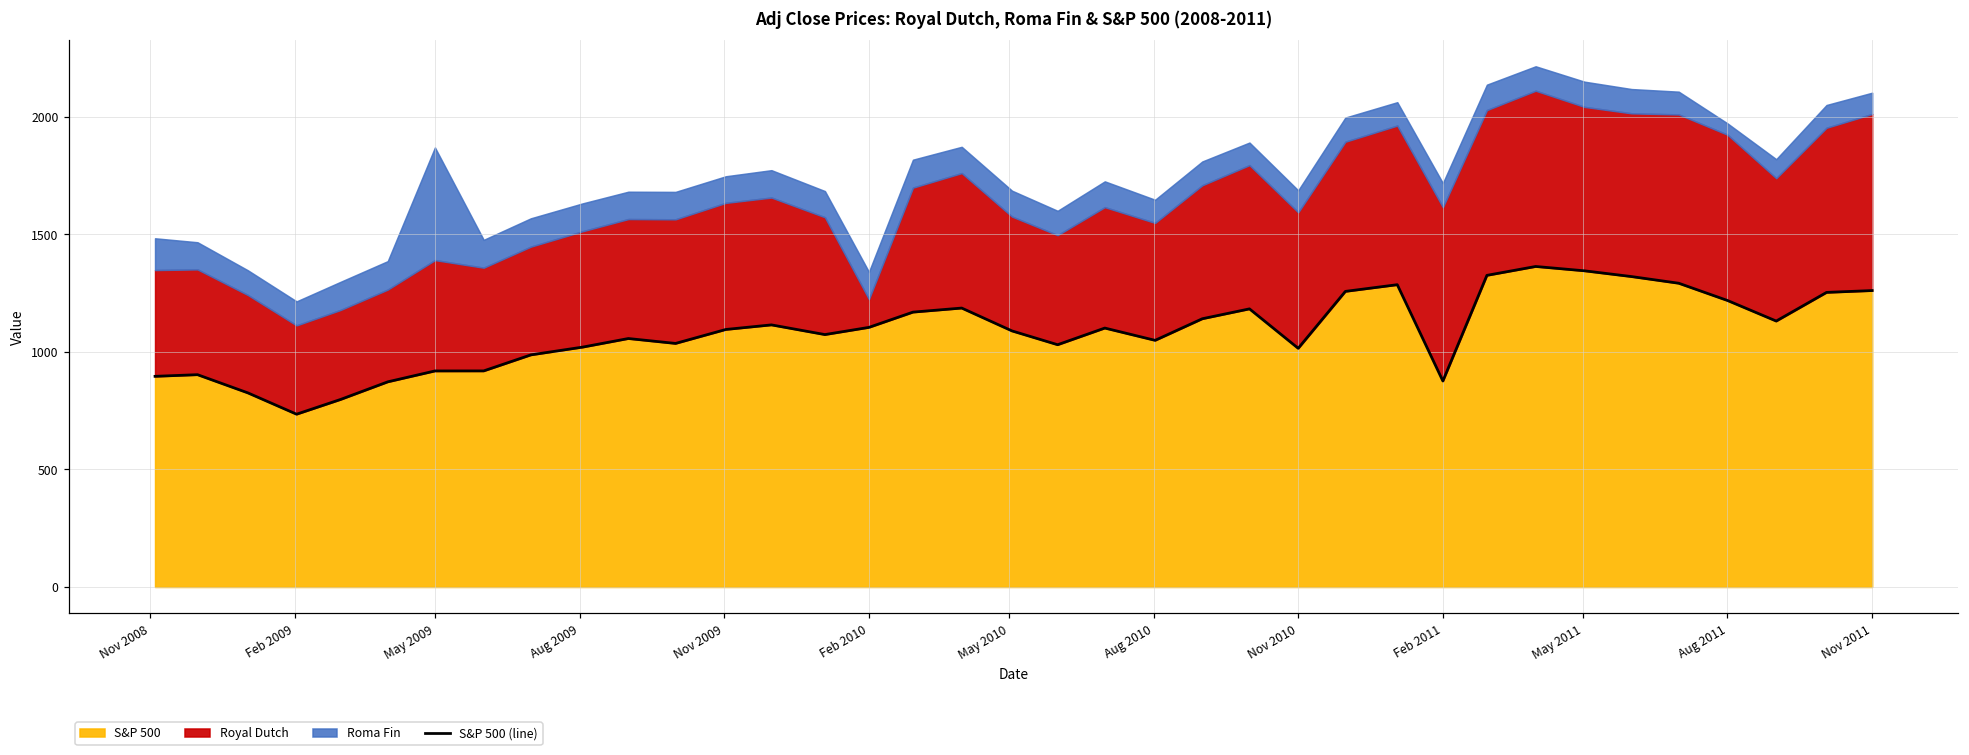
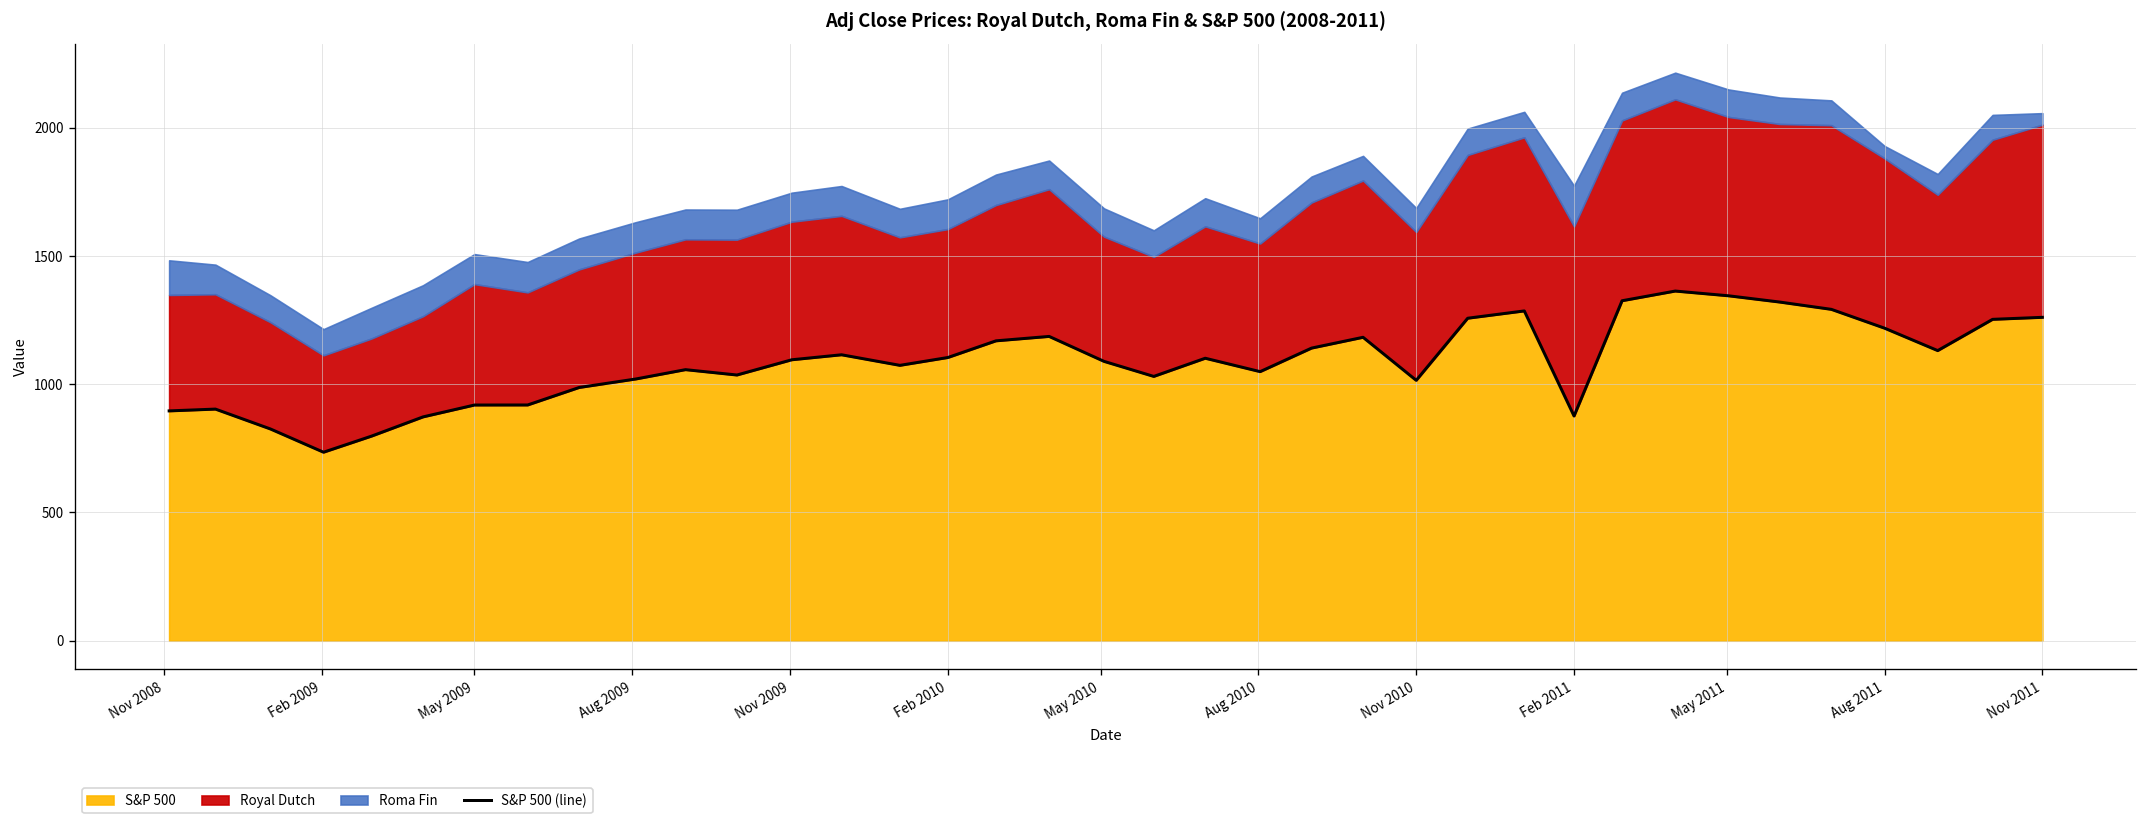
  {
    "S&P 500": {
      "May 2009": 920,
      "Feb 2010": 1100,
      "Nov 2010": 1020,
      "Feb 2011": 880,
      "Aug 2011": 1220,
      "Nov 2011": 1260
    },
    "Royal Dutch": {
      "May 2009": 470,
-     "Feb 2010": 120,
+     "Feb 2010": 500,
      "Nov 2010": 580,
      "Feb 2011": 740,
-     "Aug 2011": 710,
+     "Aug 2011": 660,
      "Nov 2011": 750
    },
    "Roma Fin": {
-     "May 2009": 480,
+     "May 2009": 120,
      "Feb 2010": 120,
      "Nov 2010": 90,
-     "Feb 2011": 100,
+     "Feb 2011": 160,
      "Aug 2011": 50,
-     "Nov 2011": 90
+     "Nov 2011": 40
    }
  }
